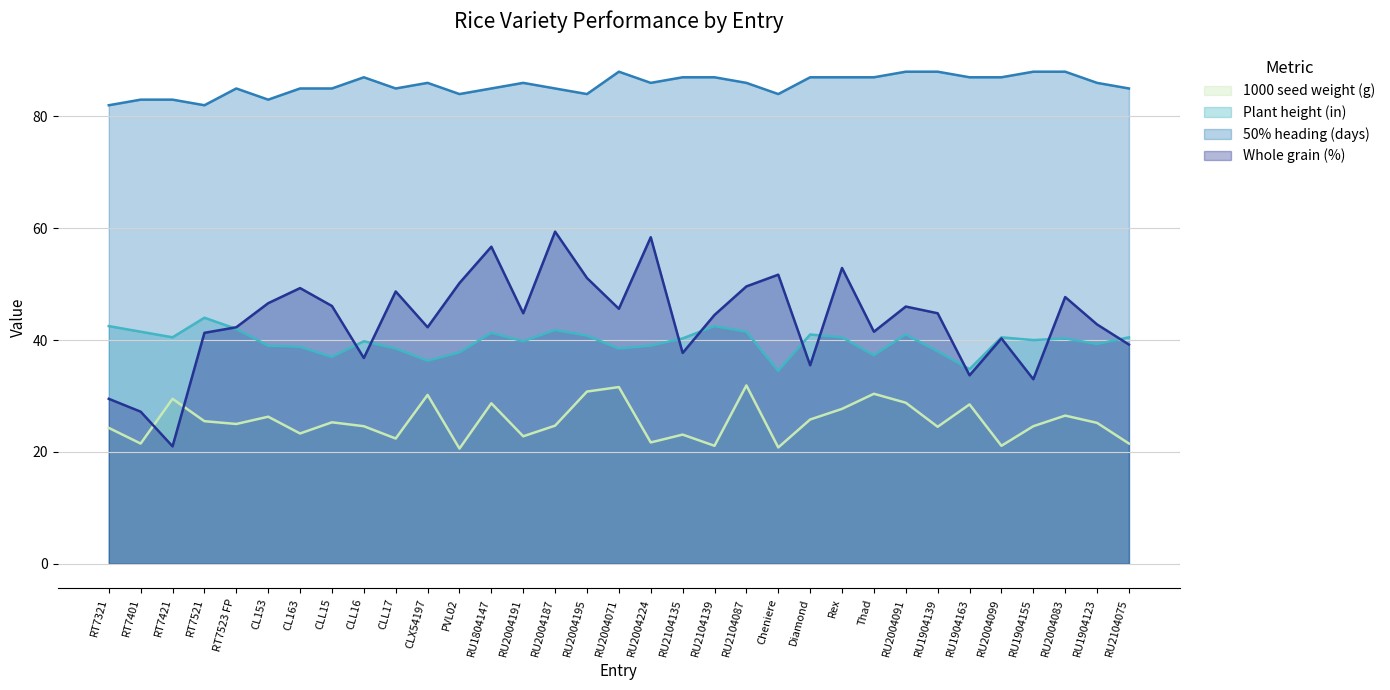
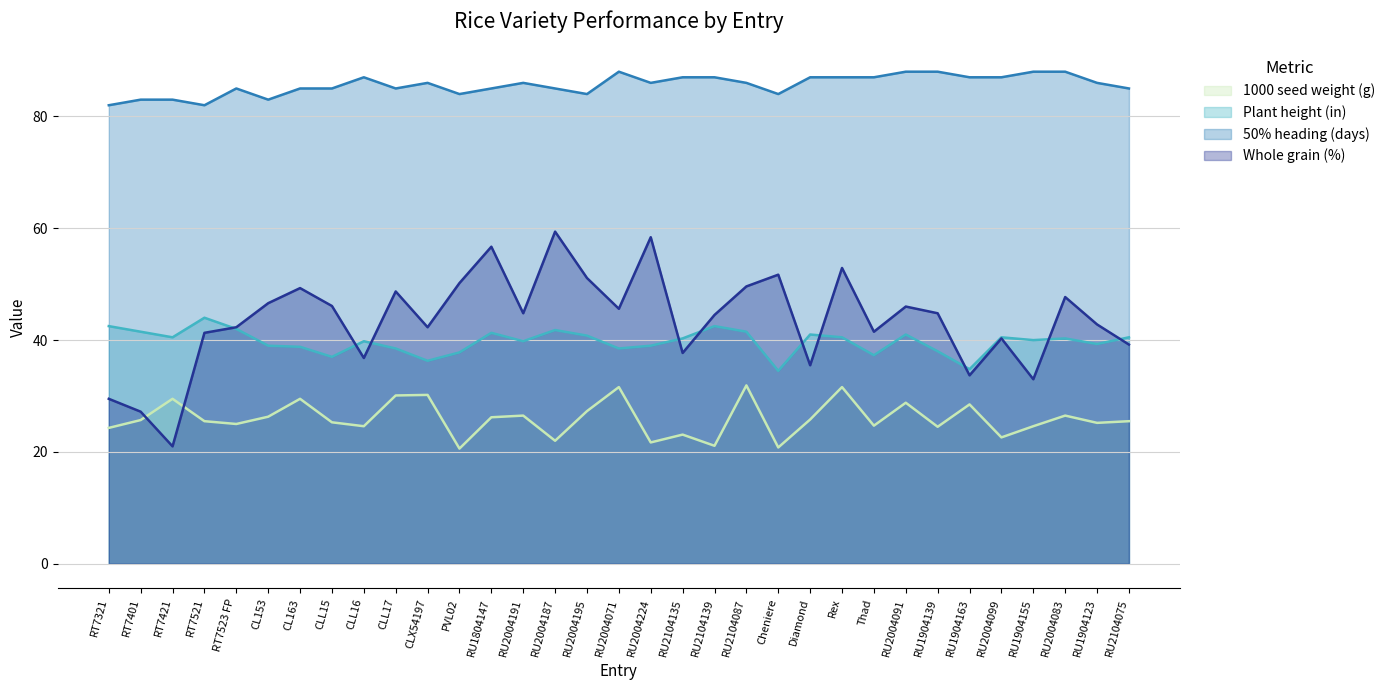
  {
    "1000 seed weight (g)": {
      "RT7321": 24,
-     "RT7401": 22,
+     "RT7401": 26,
      "RT7421": 30,
      "RT7521": 26,
      "RT7523 FP": 25,
      "CL153": 26,
-     "CL163": 23,
+     "CL163": 30,
      "CLL15": 25,
      "CLL16": 25,
-     "CLL17": 22,
+     "CLL17": 30,
      "CLX54197": 30,
      "PVL02": 21,
-     "RU1804147": 29,
-     "RU2004191": 23,
-     "RU2004187": 25,
-     "RU2004195": 31,
+     "RU1804147": 26,
+     "RU2004191": 27,
+     "RU2004187": 22,
+     "RU2004195": 27,
      "RU2004071": 32,
      "RU2004224": 22,
      "RU2104135": 23,
      "RU2104139": 21,
      "RU2104087": 32,
      "Cheniere": 21,
      "Diamond": 26,
-     "Rex": 28,
-     "Thad": 30,
+     "Rex": 32,
+     "Thad": 25,
      "RU2004091": 29,
      "RU1904139": 25,
      "RU1904163": 29,
-     "RU2004099": 21,
+     "RU2004099": 23,
      "RU1904155": 25,
      "RU2004083": 27,
      "RU1904123": 25,
-     "RU2104075": 22
+     "RU2104075": 26
    }
  }
